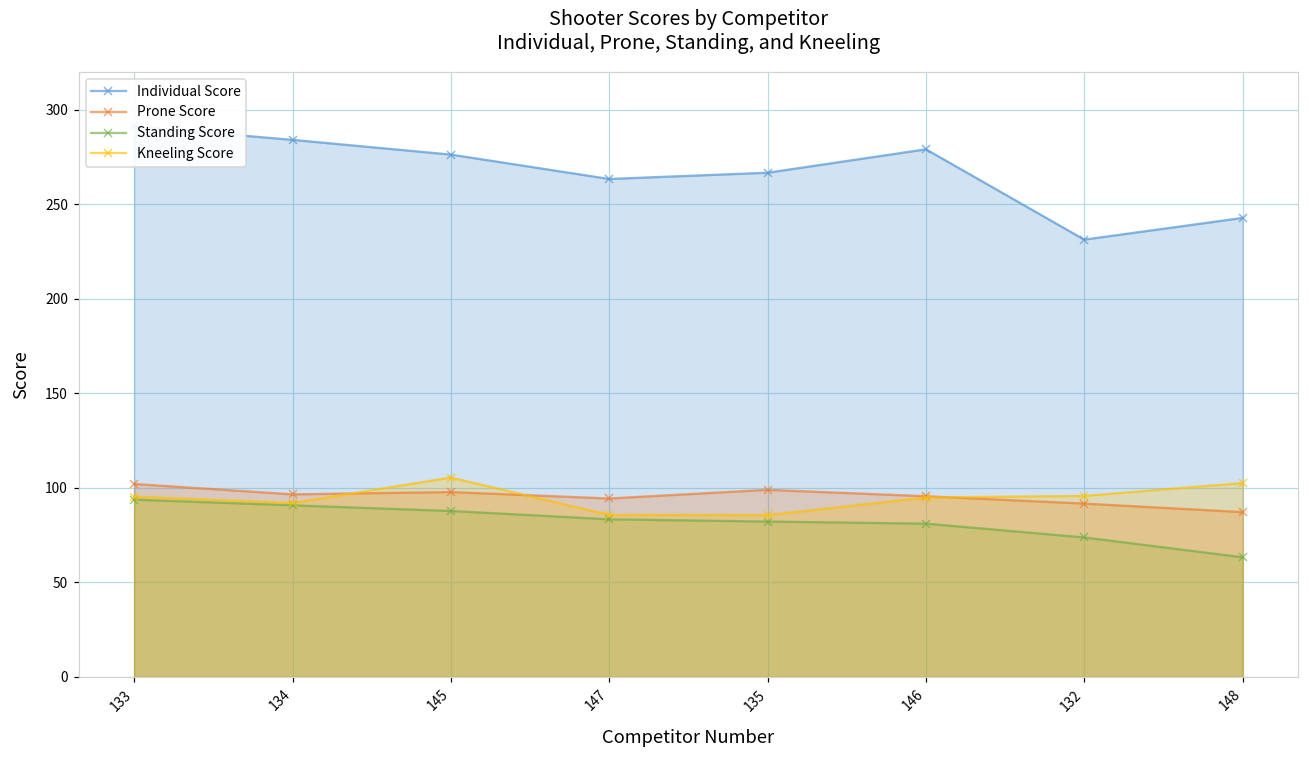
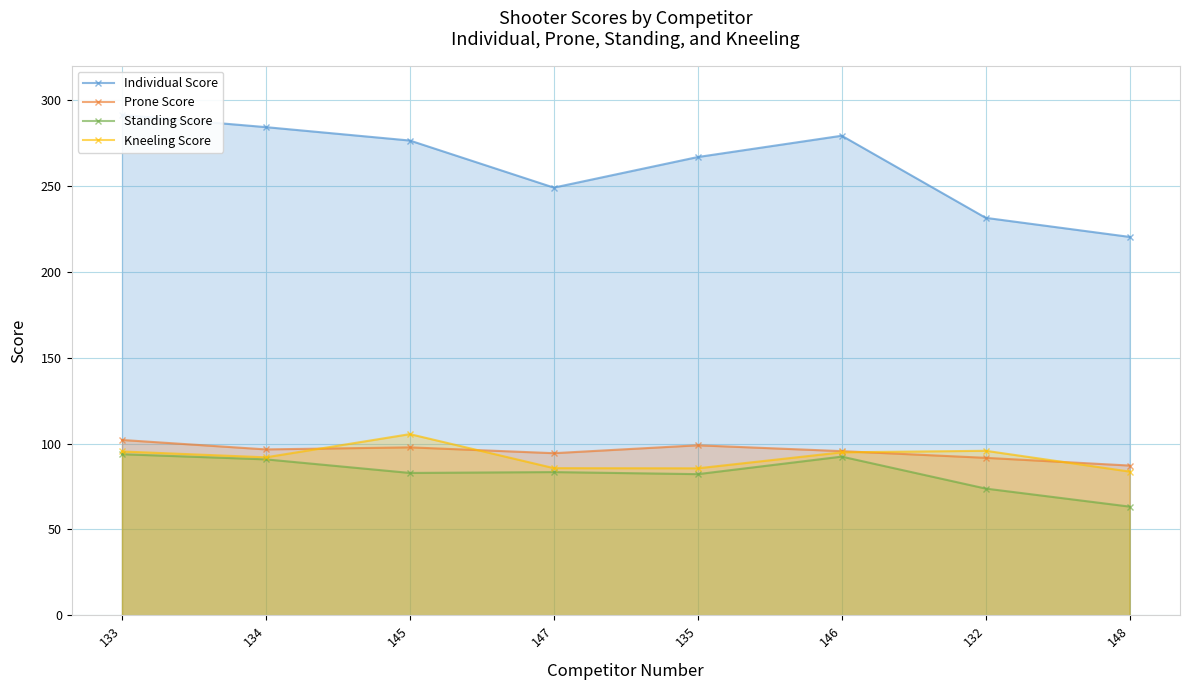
  {
    "Individual Score": {
      "134": 284,
      "145": 276,
-     "147": 264,
+     "147": 249,
      "135": 267,
      "146": 279,
      "132": 231,
-     "148": 243
+     "148": 220
    },
    "Prone Score": {
      "133": 102,
      "134": 97,
      "145": 98,
      "147": 94,
      "135": 99,
      "132": 92,
      "148": 87
    },
    "Standing Score": {
      "133": 94,
-     "145": 88,
+     "145": 83,
      "147": 83,
      "135": 82,
-     "146": 81,
+     "146": 92,
      "132": 74,
      "148": 63
    },
    "Kneeling Score": {
      "133": 95,
      "145": 106,
      "147": 86,
      "135": 86,
      "132": 96,
-     "148": 103
+     "148": 84
    }
  }
